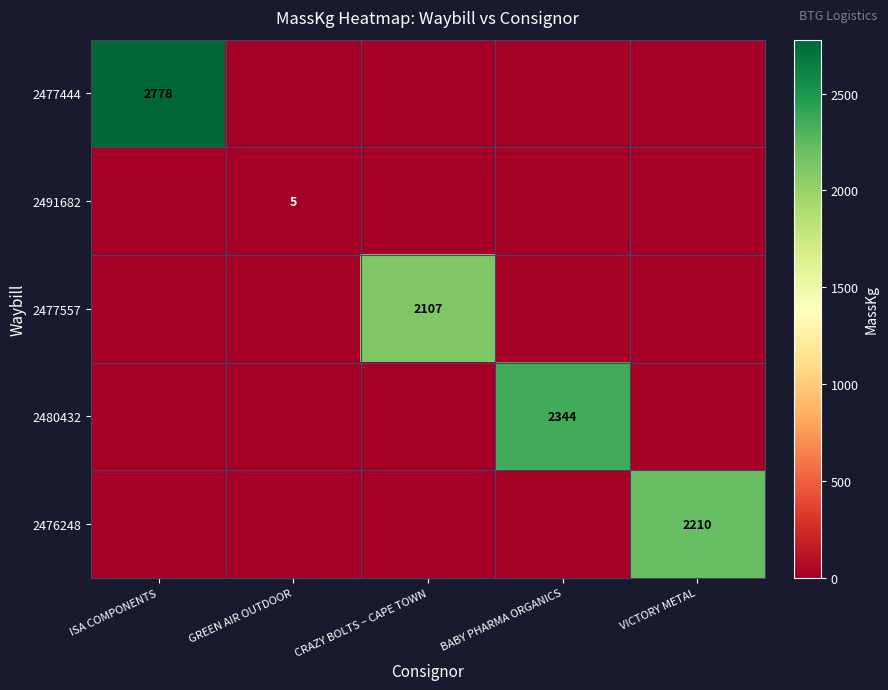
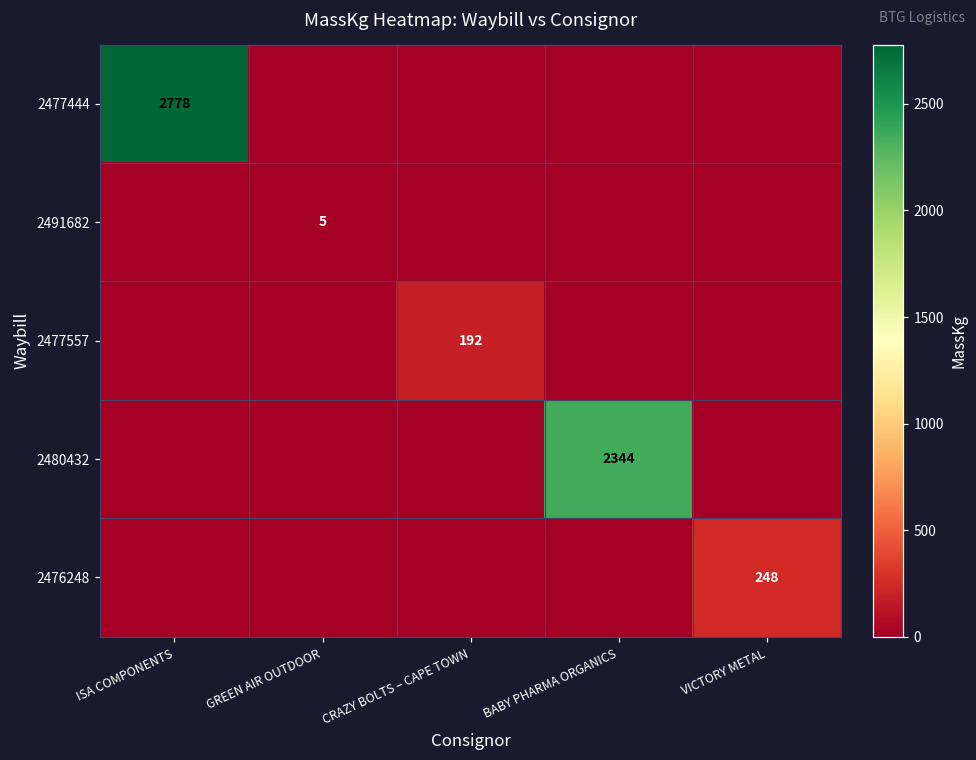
  {
    "2477444": {
      "ISA COMPONENTS": 2778
    },
    "2491682": {
      "GREEN AIR OUTDOOR": 5
    },
    "2477557": {
-     "CRAZY BOLTS – CAPE TOWN": 2107
+     "CRAZY BOLTS – CAPE TOWN": 192
    },
    "2480432": {
      "BABY PHARMA ORGANICS": 2344
    },
    "2476248": {
-     "VICTORY METAL": 2210
+     "VICTORY METAL": 248
    }
  }
